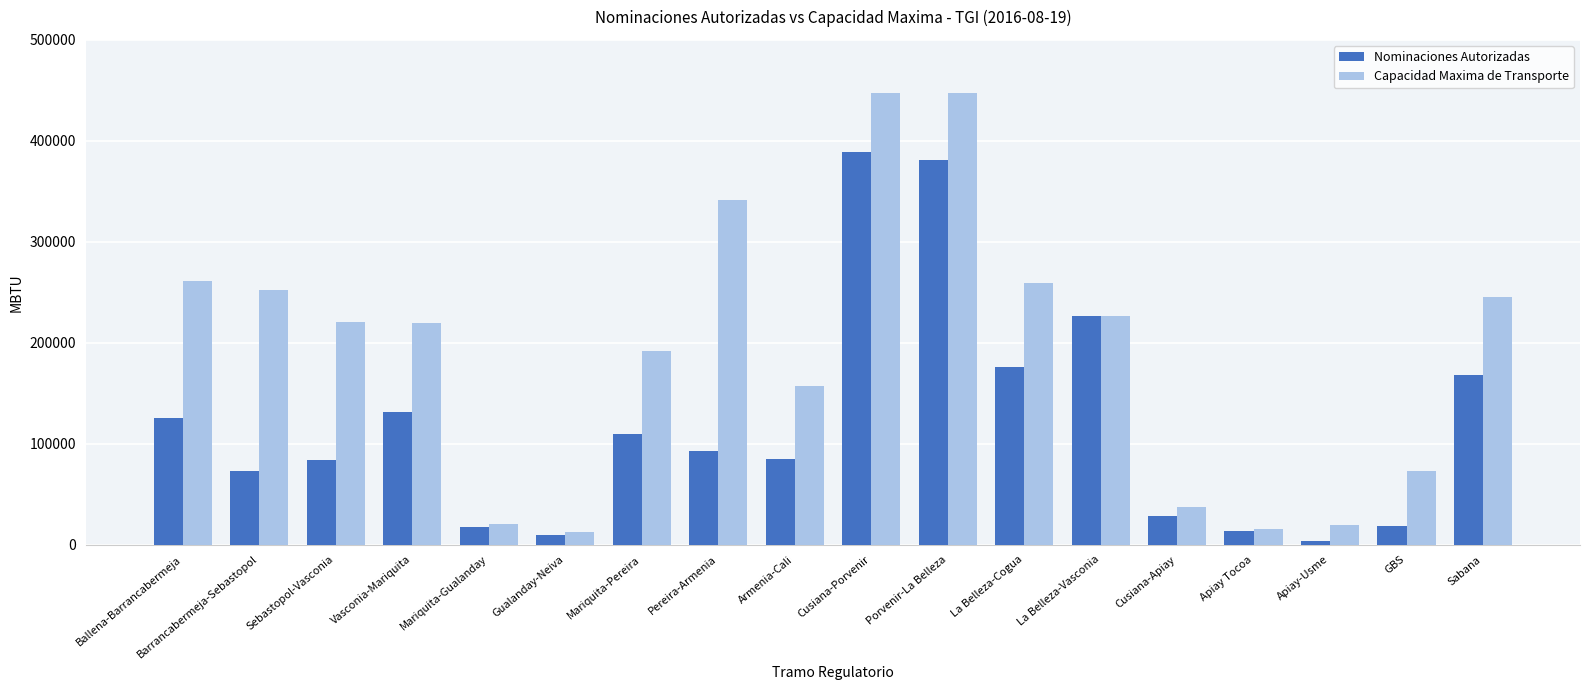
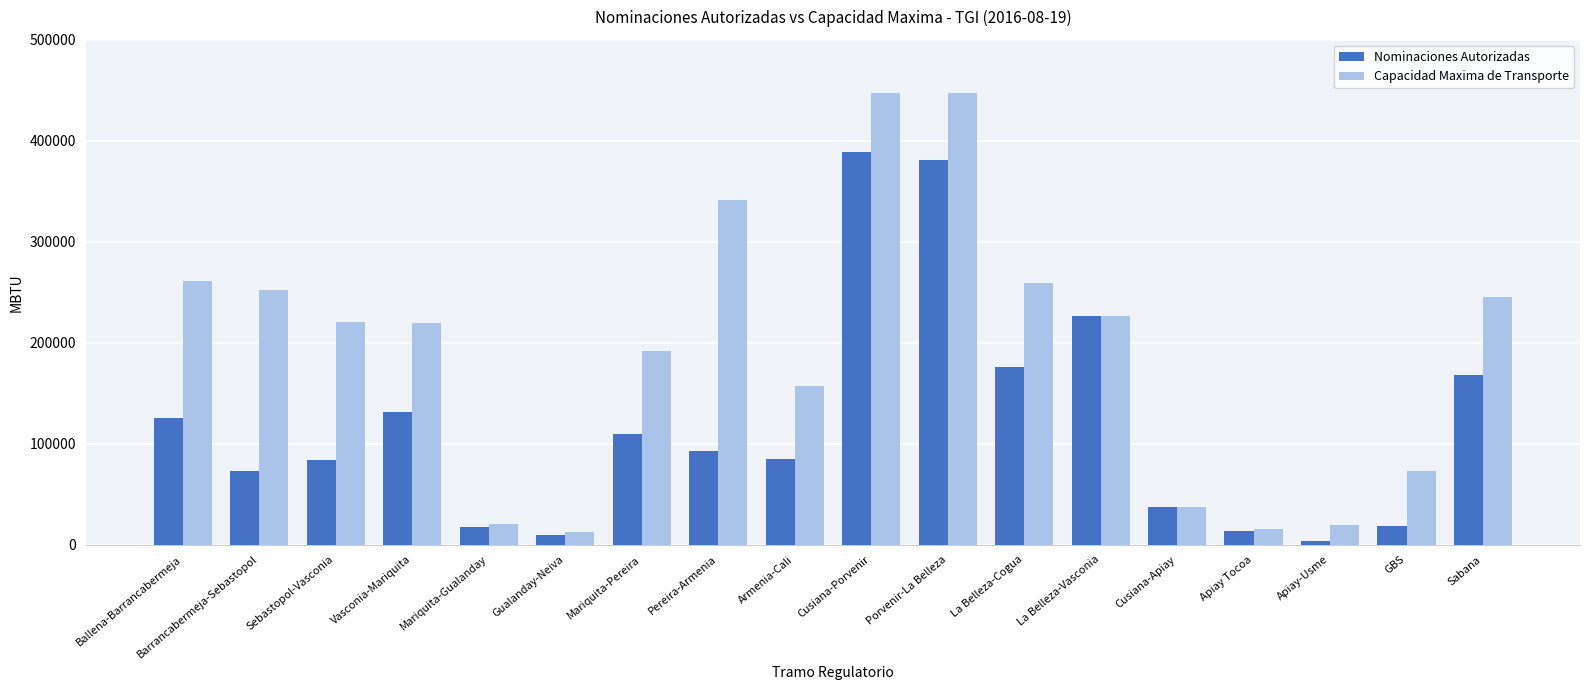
  {
    "Nominaciones Autorizadas": {
      "Ballena-Barrancabermeja": 126000,
      "Barrancabermeja-Sebastopol": 73000,
      "Sebastopol-Vasconia": 84000,
      "Vasconia-Mariquita": 131000,
      "Mariquita-Gualanday": 17000,
      "Gualanday-Neiva": 9000,
      "Mariquita-Pereira": 109000,
      "Pereira-Armenia": 92000,
      "Armenia-Cali": 84000,
      "Cusiana-Porvenir": 389000,
      "Porvenir-La Belleza": 381000,
      "La Belleza-Cogua": 176000,
      "La Belleza-Vasconia": 227000,
-     "Cusiana-Apiay": 28000,
+     "Cusiana-Apiay": 38000,
      "Apiay Tocoa": 14000,
      "Apiay-Usme": 3000,
      "GBS": 18000,
      "Sabana": 168000
    },
    "Capacidad Maxima de Transporte": {
      "Ballena-Barrancabermeja": 261000,
      "Barrancabermeja-Sebastopol": 252000,
      "Sebastopol-Vasconia": 220000,
      "Vasconia-Mariquita": 219000,
      "Mariquita-Gualanday": 21000,
      "Gualanday-Neiva": 13000,
      "Mariquita-Pereira": 192000,
      "Pereira-Armenia": 342000,
      "Armenia-Cali": 157000,
      "Cusiana-Porvenir": 447000,
      "Porvenir-La Belleza": 447000,
      "La Belleza-Cogua": 259000,
      "La Belleza-Vasconia": 227000,
      "Cusiana-Apiay": 38000,
      "Apiay Tocoa": 15000,
      "Apiay-Usme": 20000,
      "GBS": 73000,
      "Sabana": 245000
    }
  }
